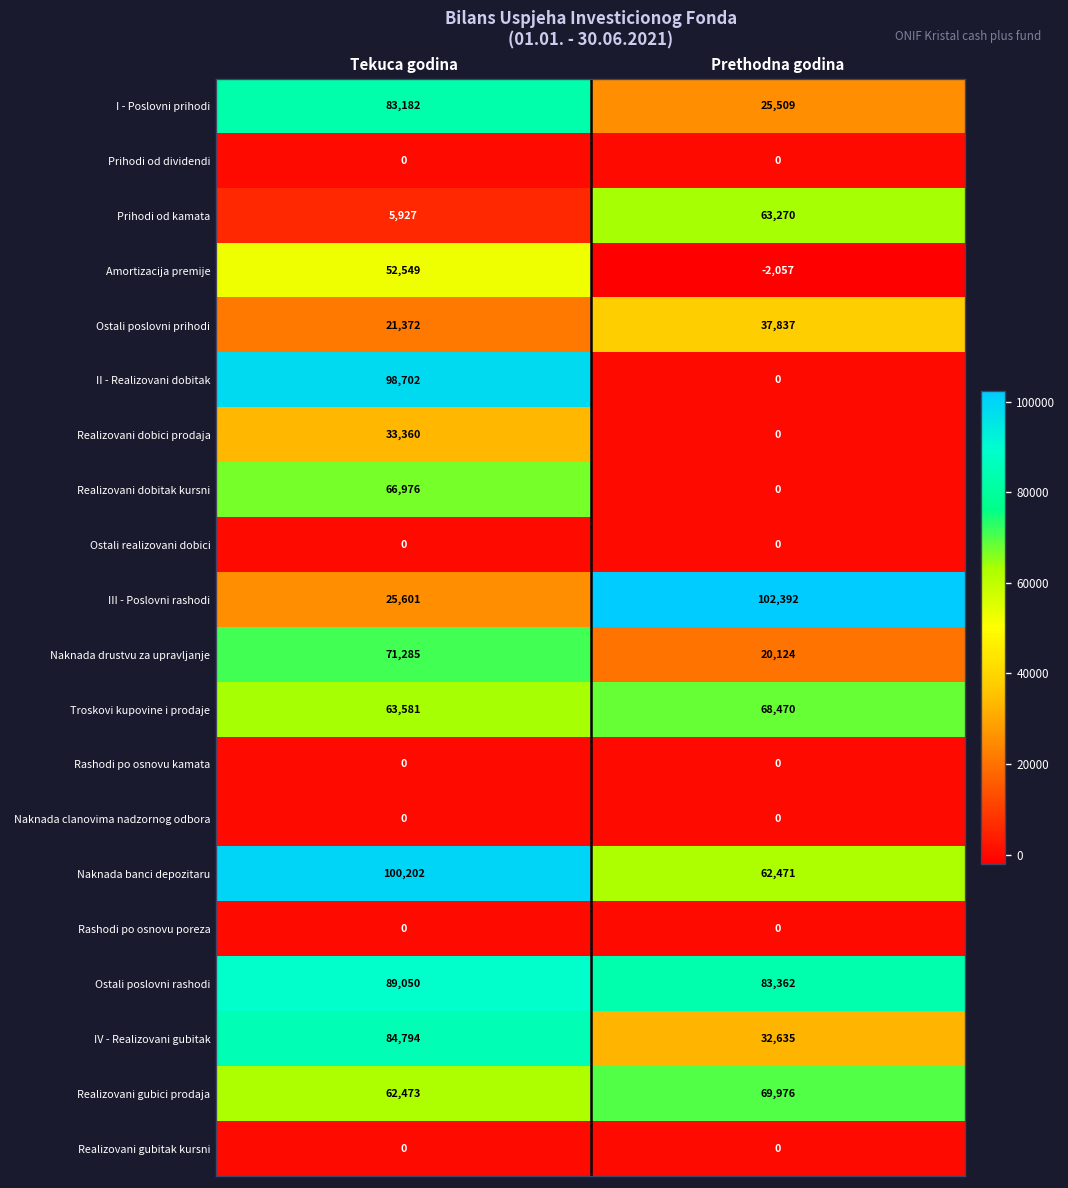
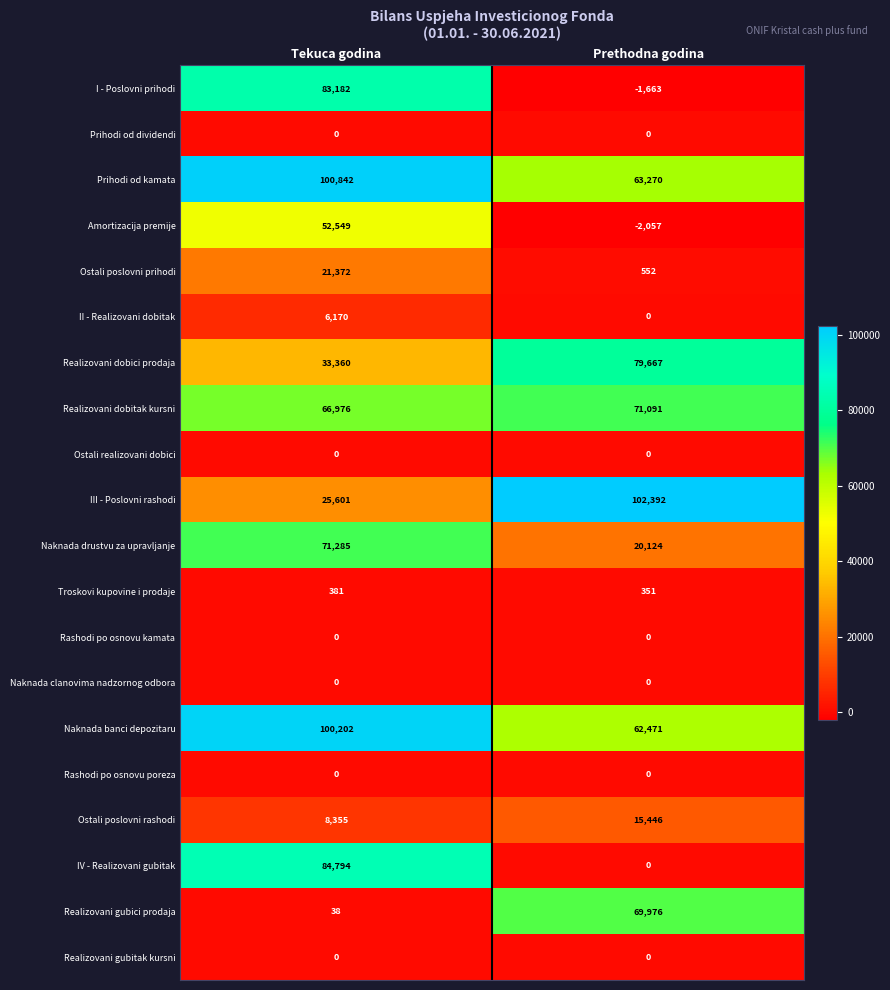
  {
    "I - Poslovni prihodi": {
      "Tekuca godina": "83,182",
-     "Prethodna godina": "25,509"
+     "Prethodna godina": "-1,663"
    },
    "Prihodi od dividendi": {
      "Tekuca godina": "0",
      "Prethodna godina": "0"
    },
    "Prihodi od kamata": {
-     "Tekuca godina": "5,927",
+     "Tekuca godina": "100,842",
      "Prethodna godina": "63,270"
    },
    "Amortizacija premije": {
      "Tekuca godina": "52,549",
      "Prethodna godina": "-2,057"
    },
    "Ostali poslovni prihodi": {
      "Tekuca godina": "21,372",
-     "Prethodna godina": "37,837"
+     "Prethodna godina": "552"
    },
    "II - Realizovani dobitak": {
-     "Tekuca godina": "98,702",
+     "Tekuca godina": "6,170",
      "Prethodna godina": "0"
    },
    "Realizovani dobici prodaja": {
      "Tekuca godina": "33,360",
-     "Prethodna godina": "0"
+     "Prethodna godina": "79,667"
    },
    "Realizovani dobitak kursni": {
      "Tekuca godina": "66,976",
-     "Prethodna godina": "0"
+     "Prethodna godina": "71,091"
    },
    "Ostali realizovani dobici": {
      "Tekuca godina": "0",
      "Prethodna godina": "0"
    },
    "III - Poslovni rashodi": {
      "Tekuca godina": "25,601",
      "Prethodna godina": "102,392"
    },
    "Naknada drustvu za upravljanje": {
      "Tekuca godina": "71,285",
      "Prethodna godina": "20,124"
    },
    "Troskovi kupovine i prodaje": {
-     "Tekuca godina": "63,581",
-     "Prethodna godina": "68,470"
+     "Tekuca godina": "381",
+     "Prethodna godina": "351"
    },
    "Rashodi po osnovu kamata": {
      "Tekuca godina": "0",
      "Prethodna godina": "0"
    },
    "Naknada clanovima nadzornog odbora": {
      "Tekuca godina": "0",
      "Prethodna godina": "0"
    },
    "Naknada banci depozitaru": {
      "Tekuca godina": "100,202",
      "Prethodna godina": "62,471"
    },
    "Rashodi po osnovu poreza": {
      "Tekuca godina": "0",
      "Prethodna godina": "0"
    },
    "Ostali poslovni rashodi": {
-     "Tekuca godina": "89,050",
-     "Prethodna godina": "83,362"
+     "Tekuca godina": "8,355",
+     "Prethodna godina": "15,446"
    },
    "IV - Realizovani gubitak": {
      "Tekuca godina": "84,794",
-     "Prethodna godina": "32,635"
+     "Prethodna godina": "0"
    },
    "Realizovani gubici prodaja": {
-     "Tekuca godina": "62,473",
+     "Tekuca godina": "38",
      "Prethodna godina": "69,976"
    },
    "Realizovani gubitak kursni": {
      "Tekuca godina": "0",
      "Prethodna godina": "0"
    }
  }
